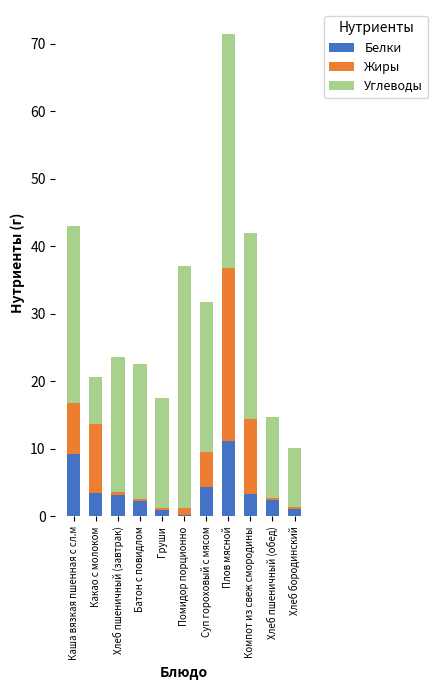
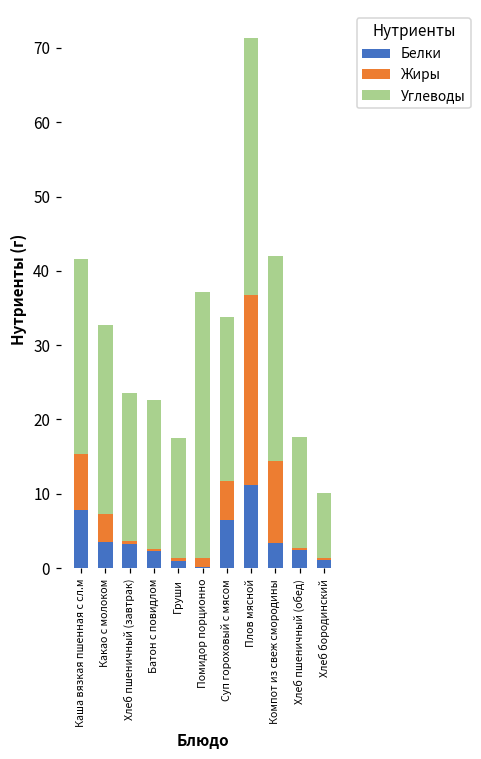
  {
    "Белки": {
-     "Каша вязкая пшенная с сл.м": 9,
+     "Каша вязкая пшенная с сл.м": 8,
      "Какао с молоком": 4,
      "Хлеб пшеничный (завтрак)": 3,
      "Батон с повидлом": 2,
      "Груши": 1,
-     "Суп гороховый с мясом": 4,
+     "Суп гороховый с мясом": 7,
      "Плов мясной": 11,
      "Компот из свеж смородины": 3,
      "Хлеб пшеничный (обед)": 2,
      "Хлеб бородинский": 1
    },
    "Жиры": {
      "Каша вязкая пшенная с сл.м": 8,
-     "Какао с молоком": 10,
+     "Какао с молоком": 4,
      "Хлеб пшеничный (завтрак)": 0,
      "Помидор порционно": 1,
      "Суп гороховый с мясом": 5,
      "Плов мясной": 26,
      "Компот из свеж смородины": 11
    },
    "Углеводы": {
      "Каша вязкая пшенная с сл.м": 26,
-     "Какао с молоком": 7,
+     "Какао с молоком": 25,
      "Хлеб пшеничный (завтрак)": 20,
      "Батон с повидлом": 20,
      "Груши": 16,
      "Помидор порционно": 36,
      "Суп гороховый с мясом": 22,
      "Плов мясной": 35,
      "Компот из свеж смородины": 28,
-     "Хлеб пшеничный (обед)": 12,
+     "Хлеб пшеничный (обед)": 15,
      "Хлеб бородинский": 9
    }
  }
